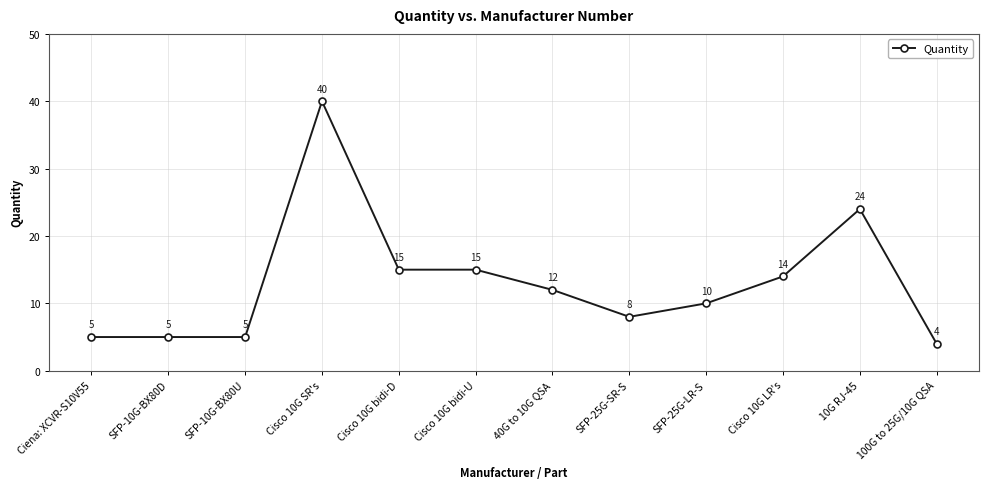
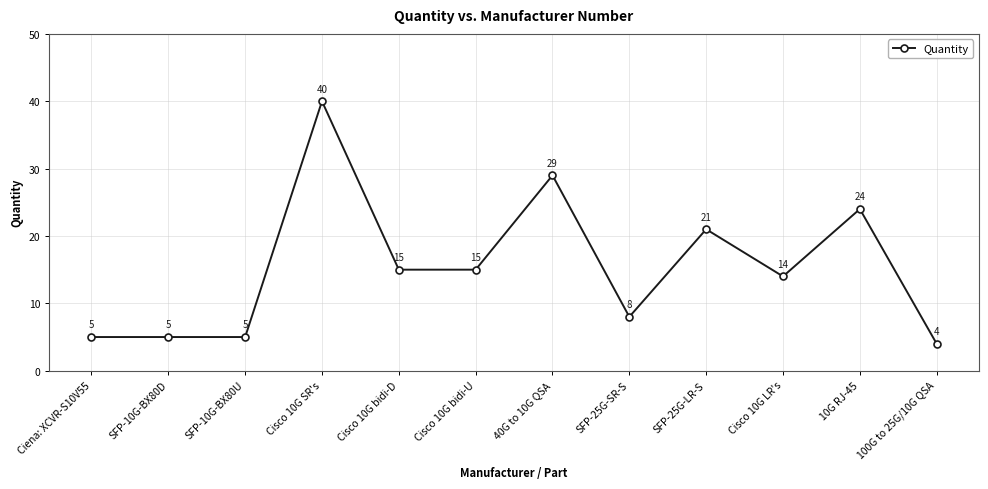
  {
    "Ciena: XCVR-S10V55": 5,
    "SFP-10G-BX80D": 5,
    "SFP-10G-BX80U": 5,
    "Cisco 10G SR's": 40,
    "Cisco 10G bidi-D": 15,
    "Cisco 10G bidi-U": 15,
-   "40G to 10G QSA": 12,
+   "40G to 10G QSA": 29,
    "SFP-25G-SR-S": 8,
-   "SFP-25G-LR-S": 10,
+   "SFP-25G-LR-S": 21,
    "Cisco 10G LR's": 14,
    "10G RJ-45": 24,
    "100G to 25G/10G QSA": 4
  }
